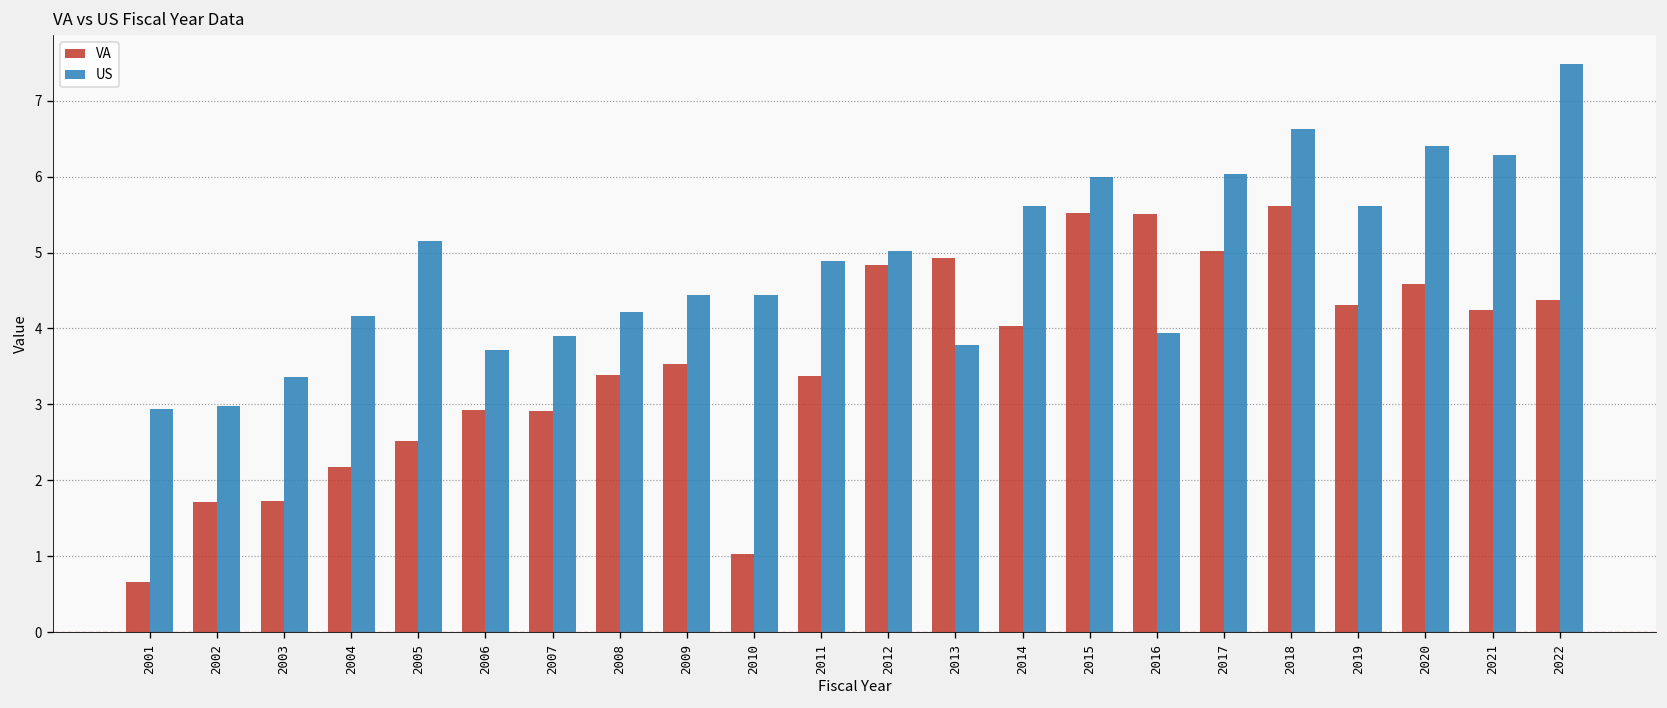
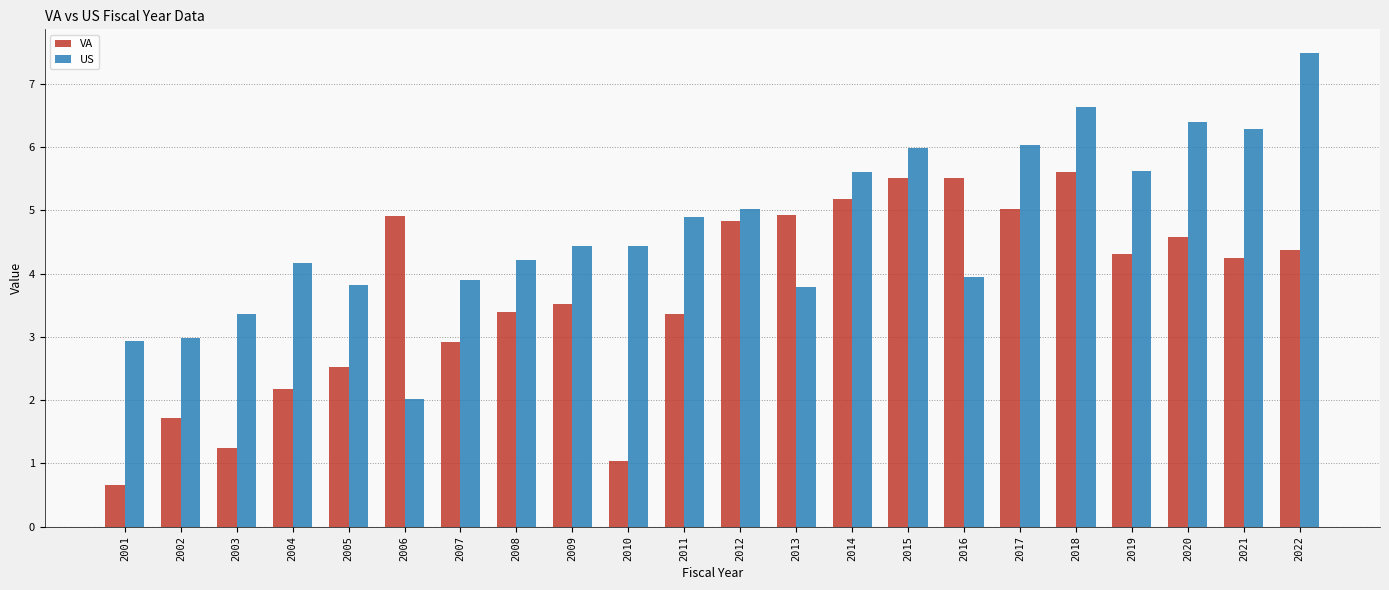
  {
    "VA": {
      "2001": 0.7,
      "2002": 1.7,
-     "2003": 1.7,
+     "2003": 1.2,
      "2004": 2.2,
      "2005": 2.5,
-     "2006": 2.9,
+     "2006": 4.9,
      "2007": 2.9,
      "2008": 3.4,
      "2009": 3.5,
      "2010": 1.0,
      "2011": 3.4,
      "2012": 4.8,
      "2013": 4.9,
-     "2014": 4.0,
+     "2014": 5.2,
      "2015": 5.5,
      "2016": 5.5,
      "2017": 5.0,
      "2018": 5.6,
      "2019": 4.3,
      "2020": 4.6,
      "2021": 4.2,
      "2022": 4.4
    },
    "US": {
      "2001": 2.9,
      "2002": 3.0,
      "2003": 3.4,
      "2004": 4.2,
-     "2005": 5.2,
-     "2006": 3.7,
+     "2005": 3.8,
+     "2006": 2.0,
      "2007": 3.9,
      "2008": 4.2,
      "2009": 4.4,
      "2010": 4.4,
      "2011": 4.9,
      "2012": 5.0,
      "2013": 3.8,
      "2014": 5.6,
      "2015": 6.0,
      "2016": 3.9,
      "2017": 6.0,
      "2018": 6.6,
      "2019": 5.6,
      "2020": 6.4,
      "2021": 6.3,
      "2022": 7.5
    }
  }
